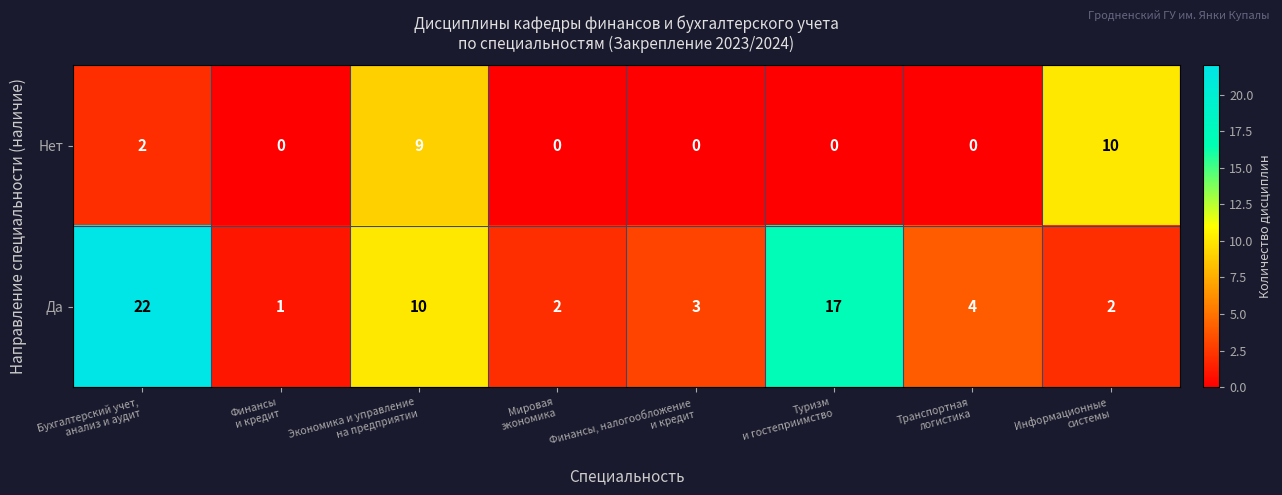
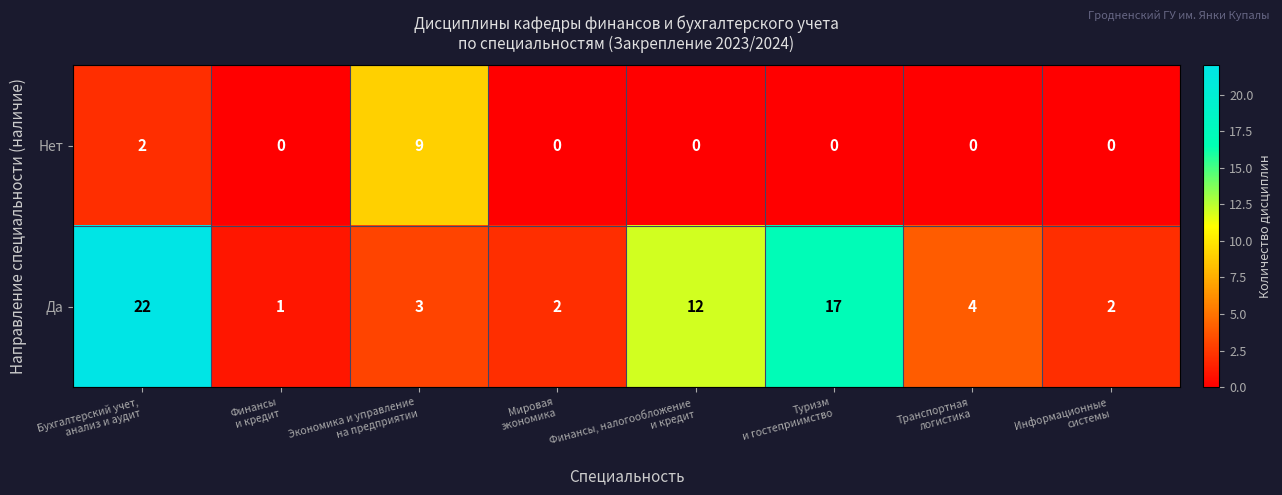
  {
    "Нет": {
      "Бухгалтерский учет, анализ и аудит": 2,
      "Финансы и кредит": 0,
      "Экономика и управление на предприятии": 9,
      "Мировая экономика": 0,
      "Финансы, налогообложение и кредит": 0,
      "Туризм и гостеприимство": 0,
      "Транспортная логистика": 0,
-     "Информационные системы": 10
+     "Информационные системы": 0
    },
    "Да": {
      "Бухгалтерский учет, анализ и аудит": 22,
      "Финансы и кредит": 1,
-     "Экономика и управление на предприятии": 10,
+     "Экономика и управление на предприятии": 3,
      "Мировая экономика": 2,
-     "Финансы, налогообложение и кредит": 3,
+     "Финансы, налогообложение и кредит": 12,
      "Туризм и гостеприимство": 17,
      "Транспортная логистика": 4,
      "Информационные системы": 2
    }
  }
